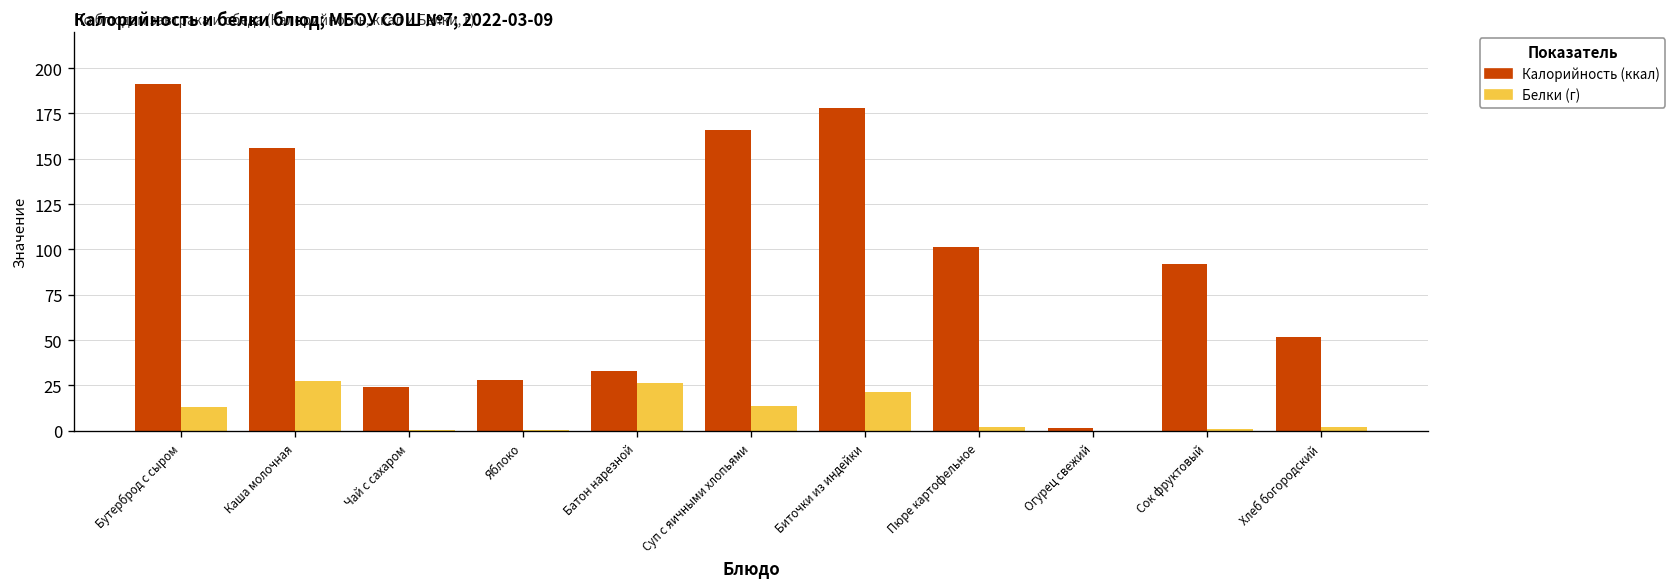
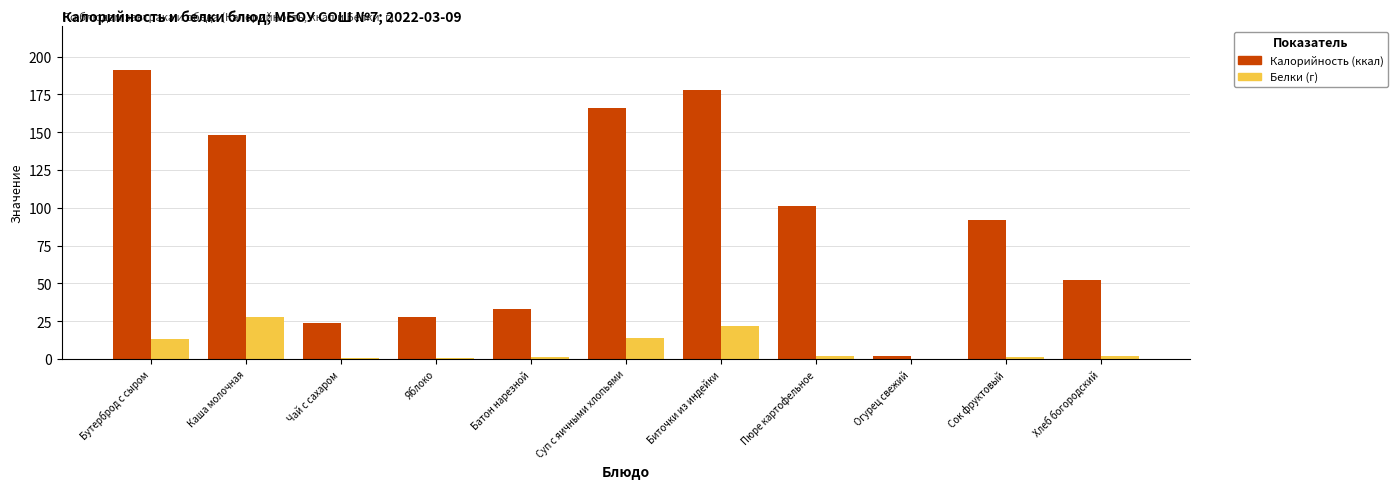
  {
    "Калорийность (ккал)": {
      "Бутерброд с сыром": 191,
-     "Каша молочная": 156,
+     "Каша молочная": 148,
      "Чай с сахаром": 24,
      "Яблоко": 28,
      "Батон нарезной": 33,
      "Суп с яичными хлопьями": 166,
      "Биточки из индейки": 178,
      "Пюре картофельное": 101,
      "Сок фруктовый": 92,
      "Хлеб богородский": 52
    },
    "Белки (г)": {
      "Бутерброд с сыром": 13,
      "Каша молочная": 28,
-     "Батон нарезной": 26,
+     "Батон нарезной": 1,
      "Суп с яичными хлопьями": 14,
      "Биточки из индейки": 22,
      "Пюре картофельное": 2,
      "Хлеб богородский": 2
    }
  }
